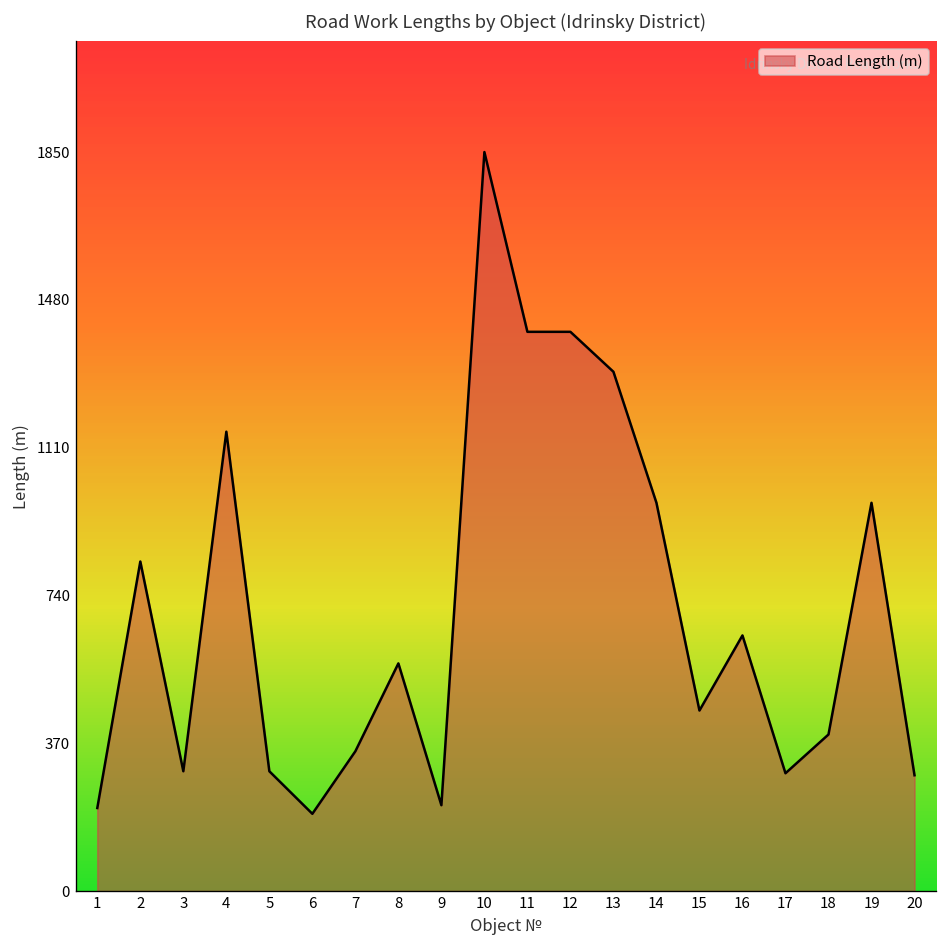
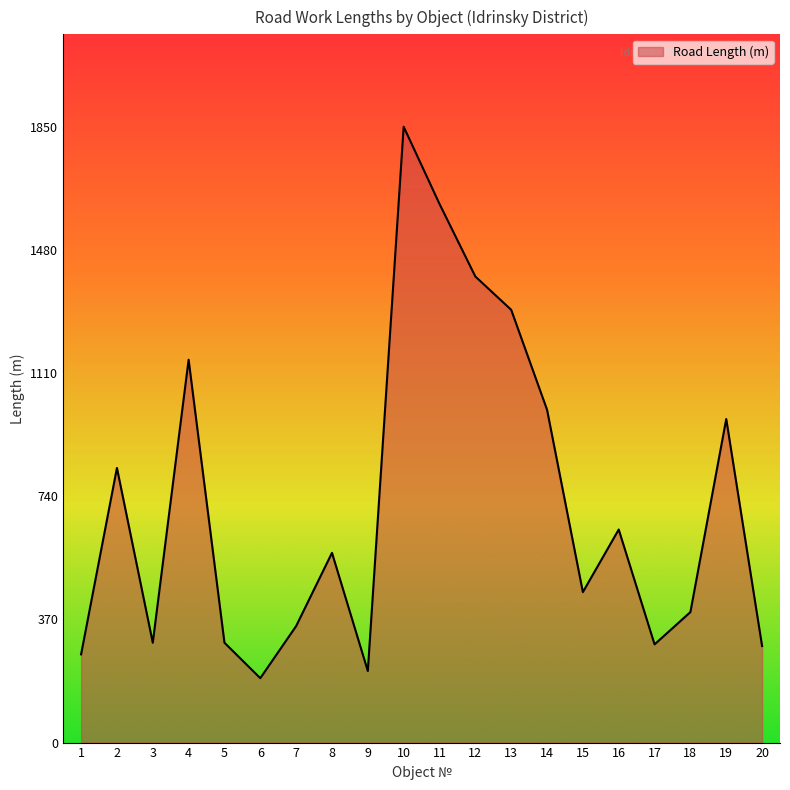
  {
-   "1": 210,
+   "1": 270,
    "2": 830,
    "3": 300,
    "4": 1150,
    "5": 300,
    "6": 190,
    "7": 350,
    "8": 570,
    "9": 220,
    "10": 1850,
-   "11": 1400,
+   "11": 1620,
    "12": 1400,
    "13": 1300,
-   "14": 970,
+   "14": 1000,
    "15": 450,
    "16": 640,
    "17": 300,
    "18": 390,
    "19": 970,
    "20": 290
  }
